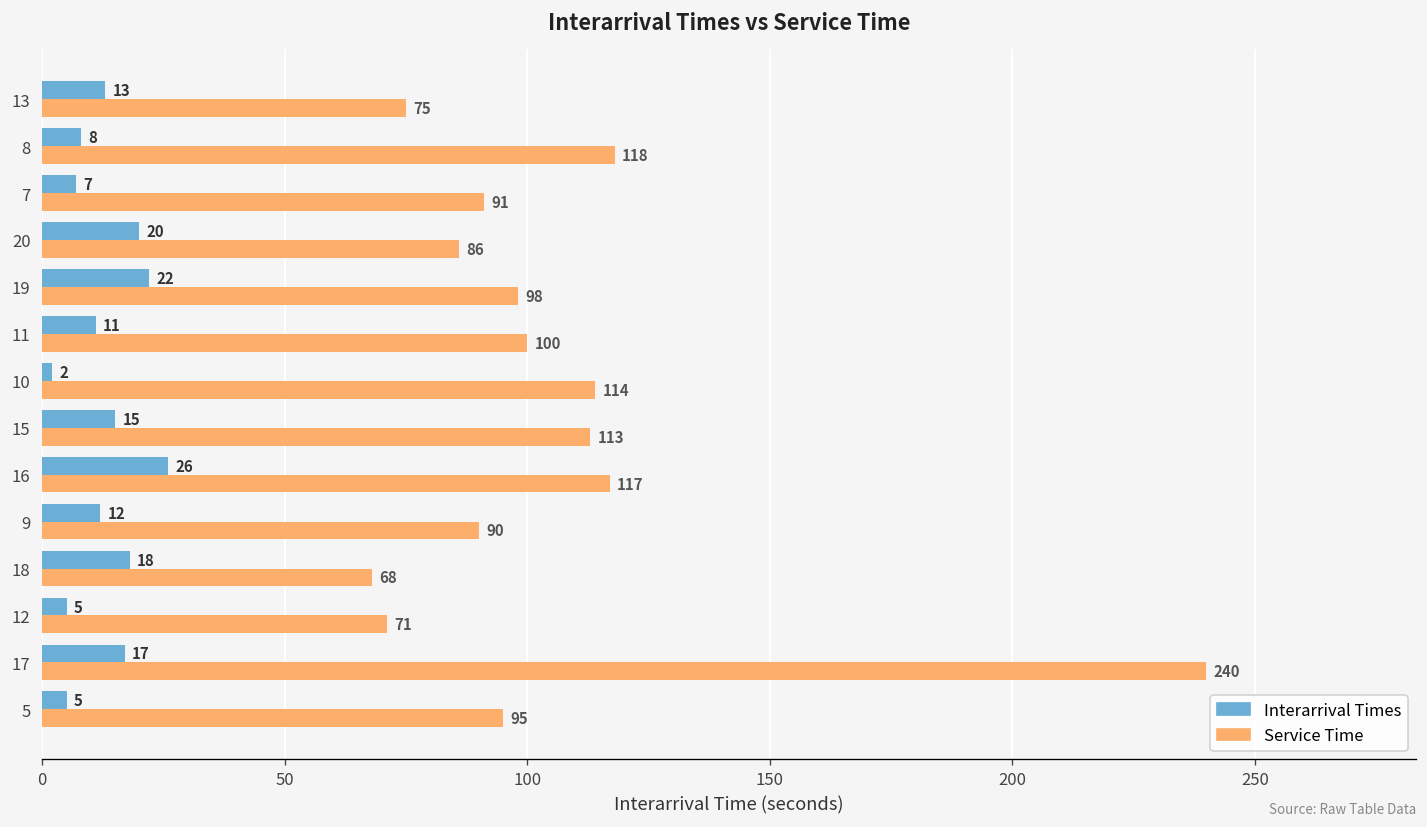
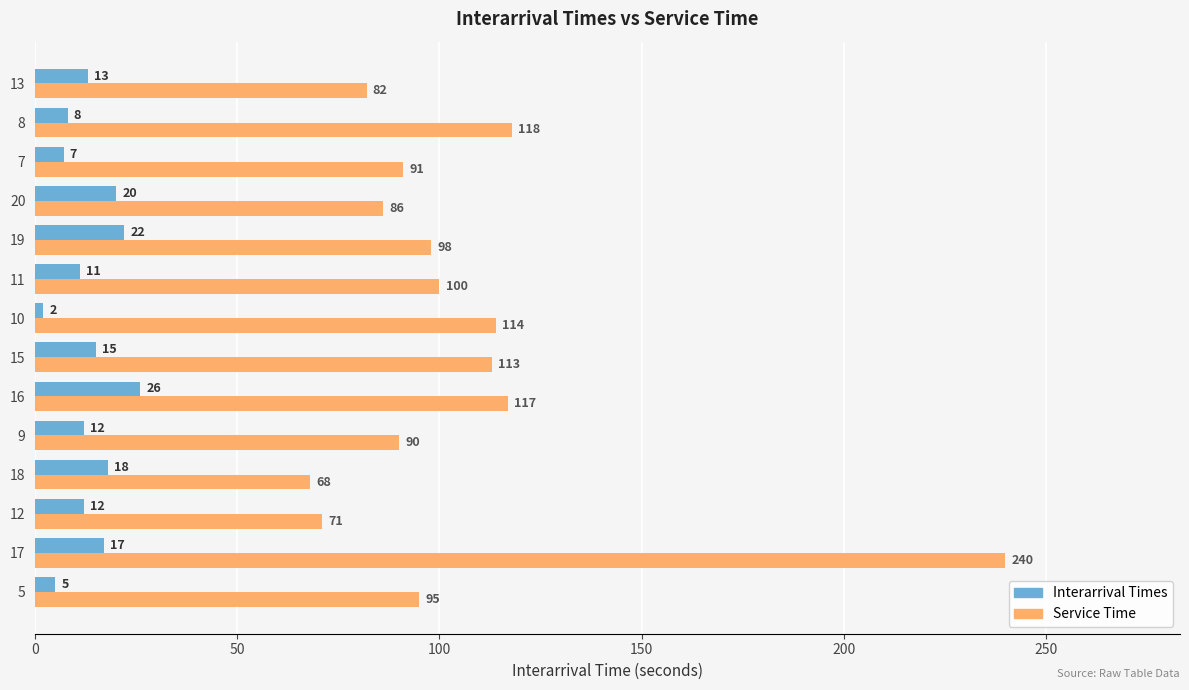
  {
    "Interarrival Times": {
      "13": 13,
      "8": 8,
      "7": 7,
      "20": 20,
      "19": 22,
      "11": 11,
      "10": 2,
      "15": 15,
      "16": 26,
      "9": 12,
      "18": 18,
-     "12": 5,
+     "12": 12,
      "17": 17,
      "5": 5
    },
    "Service Time": {
-     "13": 75,
+     "13": 82,
      "8": 118,
      "7": 91,
      "20": 86,
      "19": 98,
      "11": 100,
      "10": 114,
      "15": 113,
      "16": 117,
      "9": 90,
      "18": 68,
      "12": 71,
      "17": 240,
      "5": 95
    }
  }
